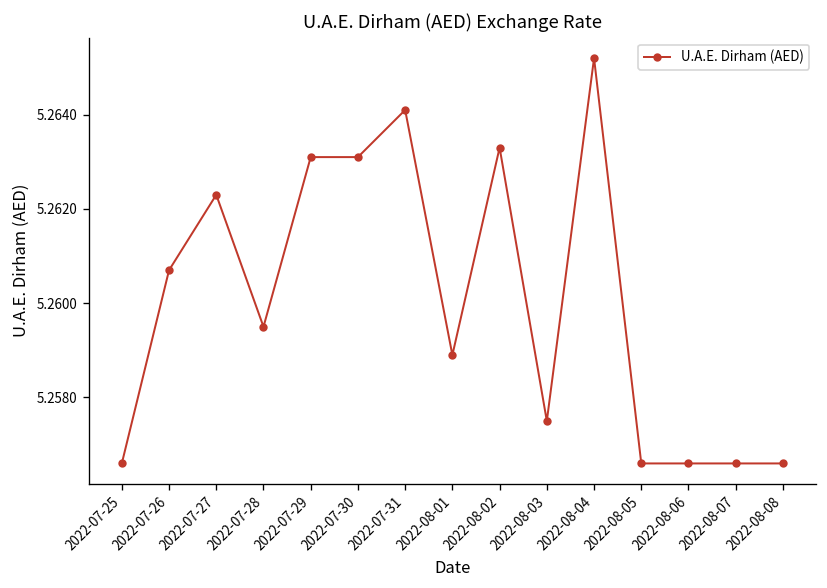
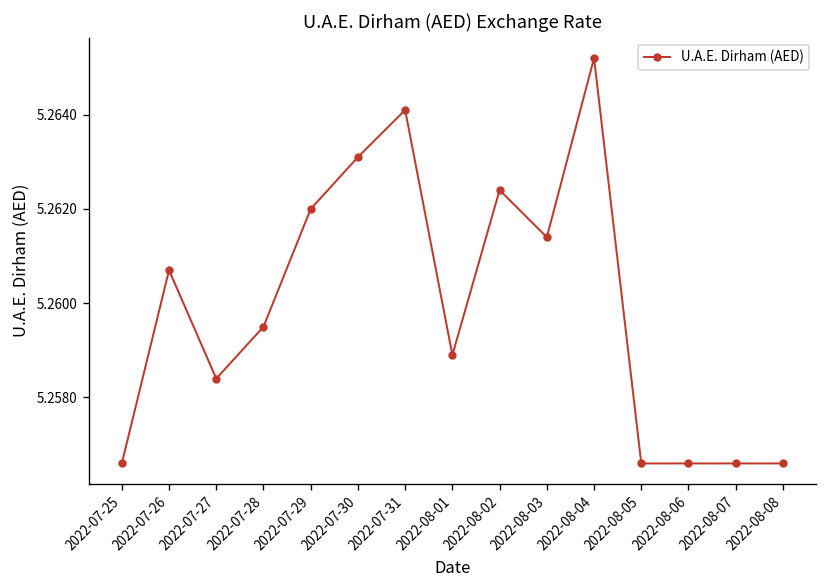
  {
    "2022-07-25": 5.2566,
    "2022-07-26": 5.2607,
-   "2022-07-27": 5.2623,
+   "2022-07-27": 5.2584,
    "2022-07-28": 5.2595,
-   "2022-07-29": 5.2631,
+   "2022-07-29": 5.2620,
    "2022-07-30": 5.2631,
    "2022-07-31": 5.2641,
    "2022-08-01": 5.2589,
-   "2022-08-02": 5.2633,
-   "2022-08-03": 5.2575,
+   "2022-08-02": 5.2624,
+   "2022-08-03": 5.2614,
    "2022-08-04": 5.2652,
    "2022-08-05": 5.2566,
    "2022-08-06": 5.2566,
    "2022-08-07": 5.2566,
    "2022-08-08": 5.2566
  }
